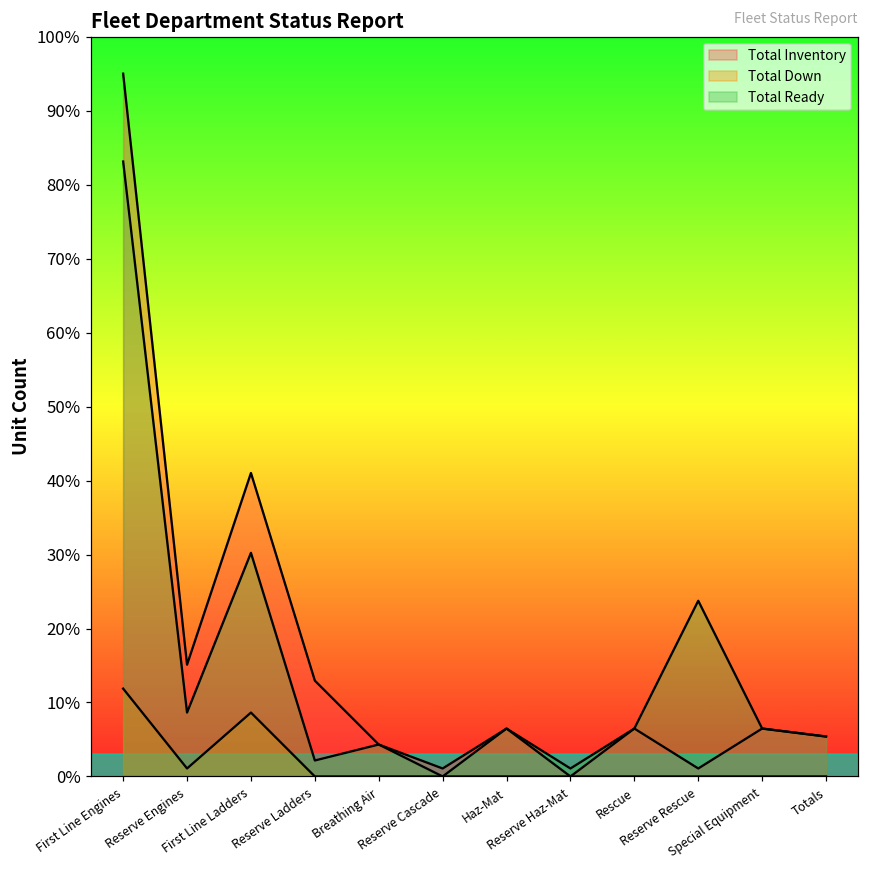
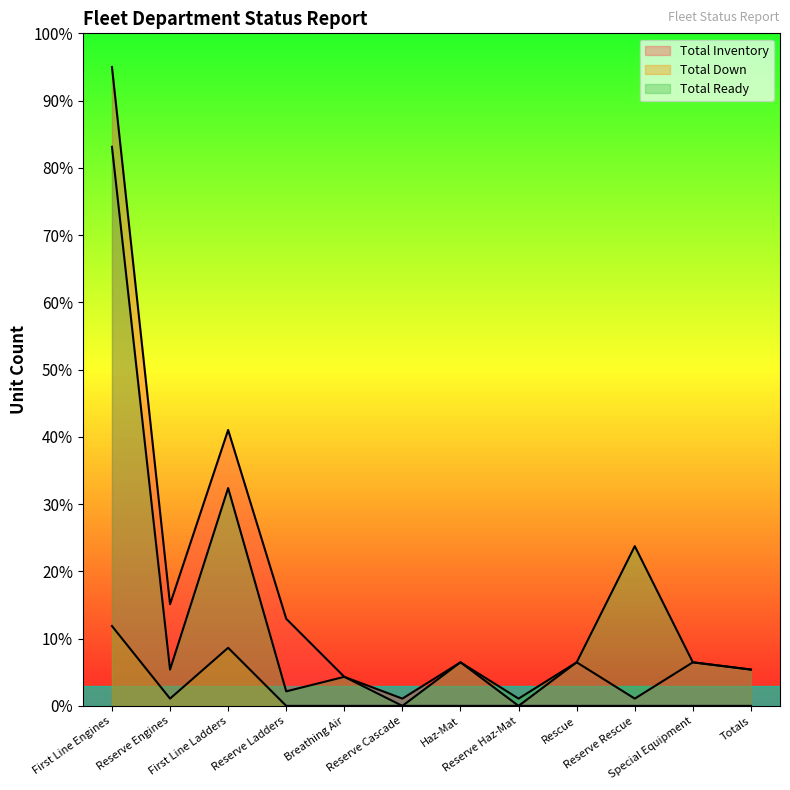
  {
    "Total Ready": {
      "First Line Engines": "83%",
-     "Reserve Engines": "9%",
-     "First Line Ladders": "30%",
+     "Reserve Engines": "5%",
+     "First Line Ladders": "32%",
      "Reserve Rescue": "24%"
    }
  }
